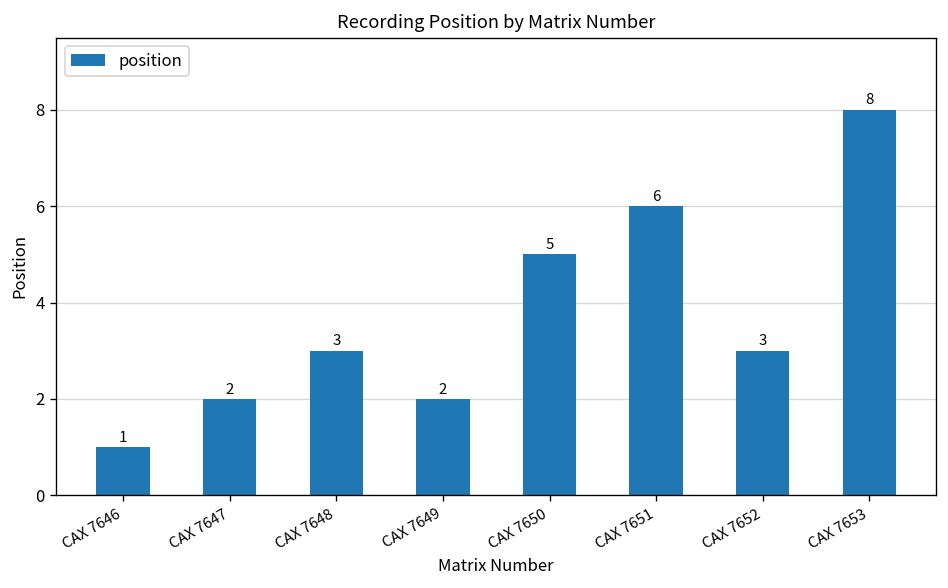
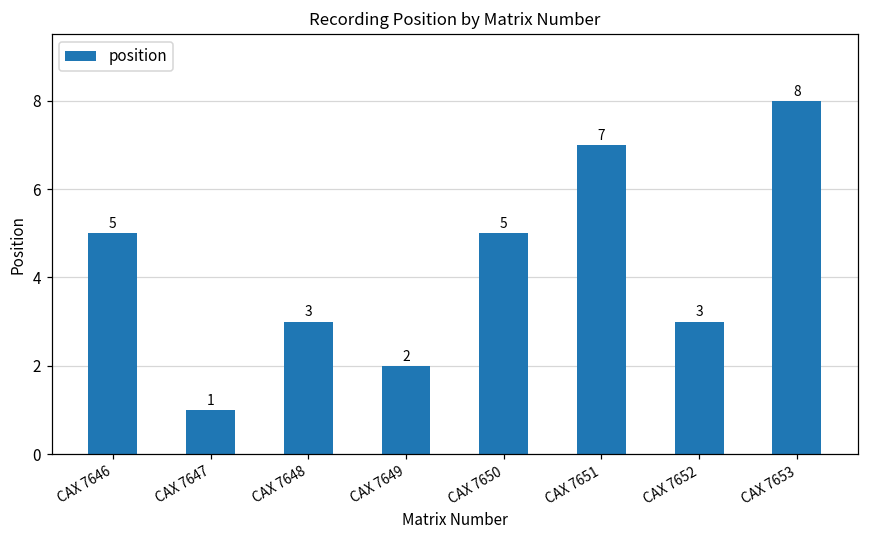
  {
-   "CAX 7646": 1,
-   "CAX 7647": 2,
+   "CAX 7646": 5,
+   "CAX 7647": 1,
    "CAX 7648": 3,
    "CAX 7649": 2,
    "CAX 7650": 5,
-   "CAX 7651": 6,
+   "CAX 7651": 7,
    "CAX 7652": 3,
    "CAX 7653": 8
  }
